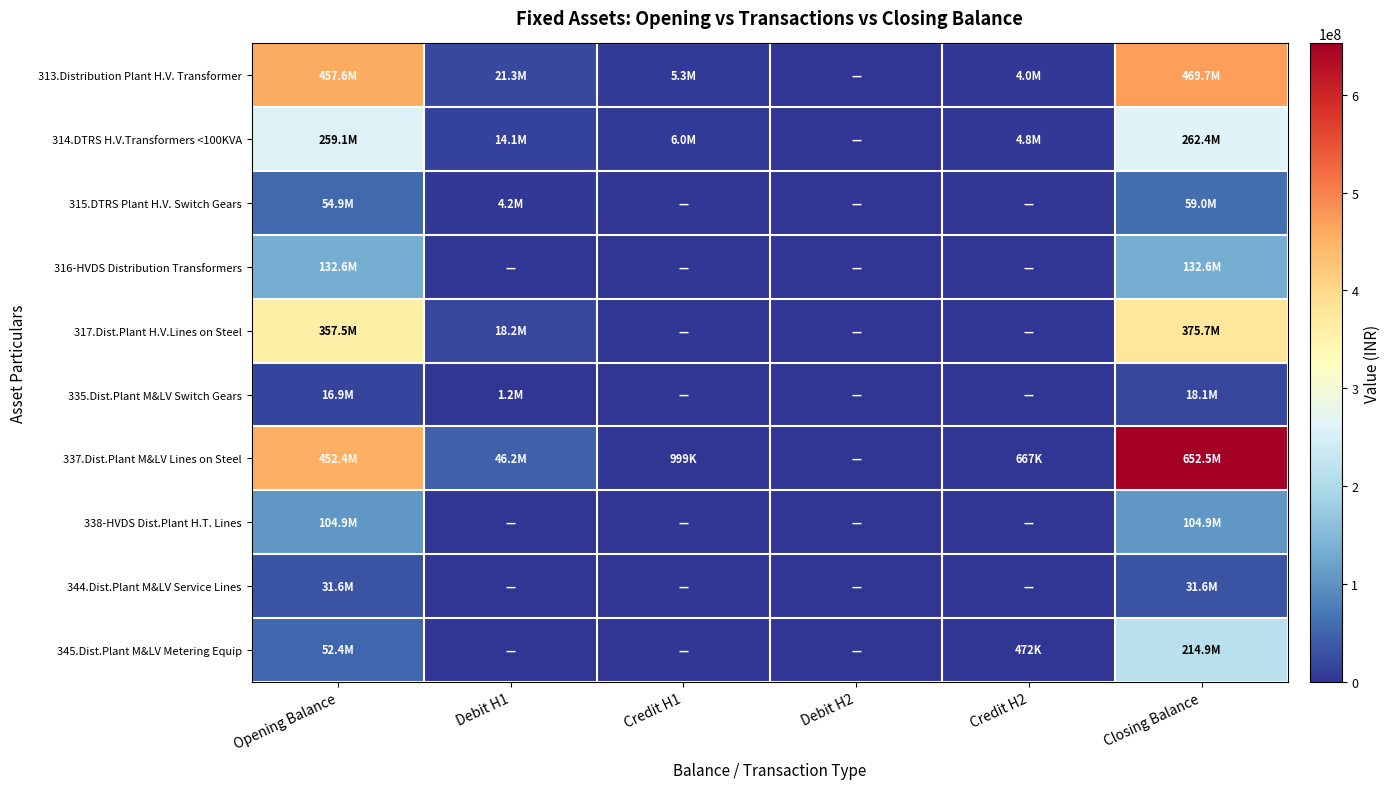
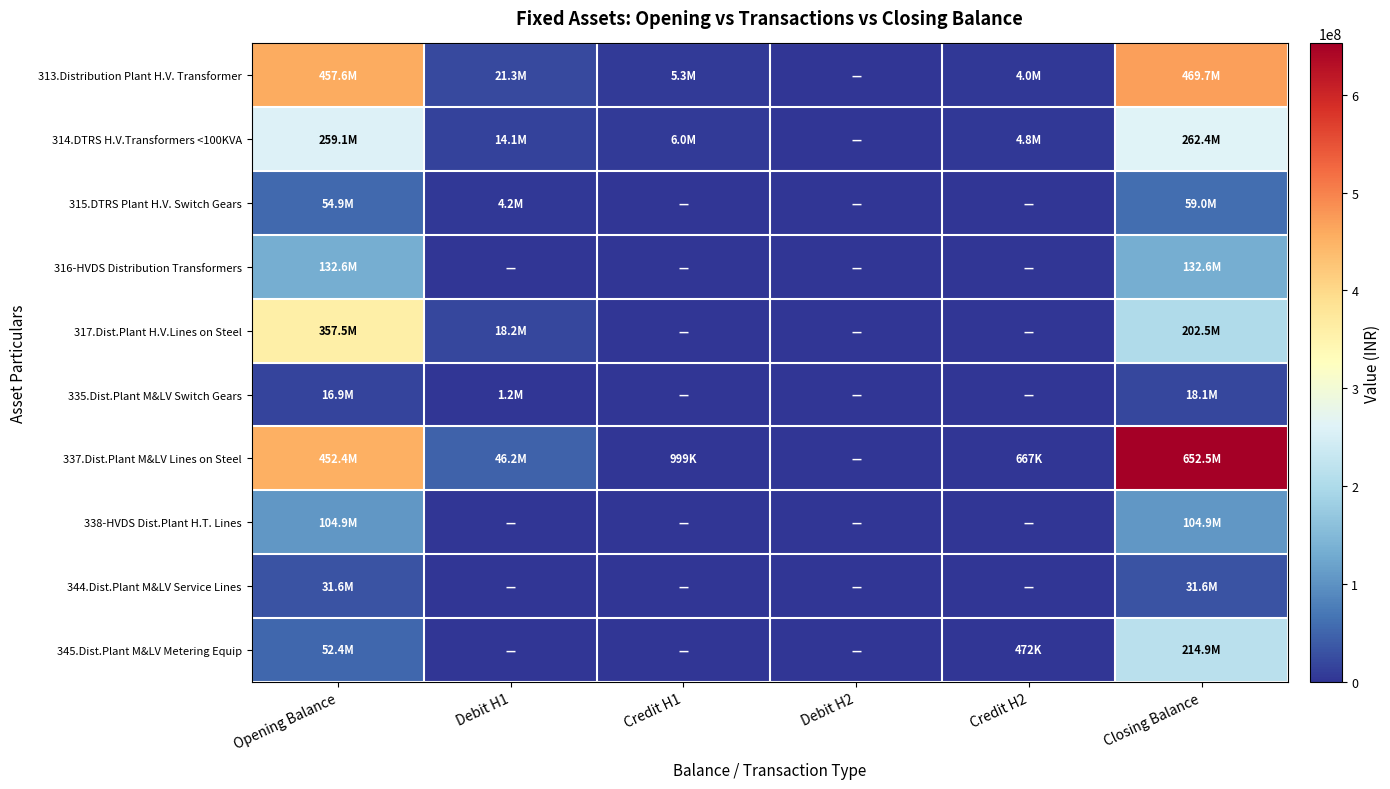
  {
    "313.Distribution Plant H.V. Transformer": {
      "Opening Balance": "457.6M",
      "Debit H1": "21.3M",
      "Credit H1": "5.3M",
      "Credit H2": "4.0M",
      "Closing Balance": "469.7M"
    },
    "314.DTRS H.V.Transformers <100KVA": {
      "Opening Balance": "259.1M",
      "Debit H1": "14.1M",
      "Credit H1": "6.0M",
      "Credit H2": "4.8M",
      "Closing Balance": "262.4M"
    },
    "315.DTRS Plant H.V. Switch Gears": {
      "Opening Balance": "54.9M",
      "Debit H1": "4.2M",
      "Closing Balance": "59.0M"
    },
    "316-HVDS Distribution Transformers": {
      "Opening Balance": "132.6M",
      "Closing Balance": "132.6M"
    },
    "317.Dist.Plant H.V.Lines on Steel": {
      "Opening Balance": "357.5M",
      "Debit H1": "18.2M",
-     "Closing Balance": "375.7M"
+     "Closing Balance": "202.5M"
    },
    "335.Dist.Plant M&LV Switch Gears": {
      "Opening Balance": "16.9M",
      "Debit H1": "1.2M",
      "Closing Balance": "18.1M"
    },
    "337.Dist.Plant M&LV Lines on Steel": {
      "Opening Balance": "452.4M",
      "Debit H1": "46.2M",
      "Credit H1": "999K",
      "Credit H2": "667K",
      "Closing Balance": "652.5M"
    },
    "338-HVDS Dist.Plant H.T. Lines": {
      "Opening Balance": "104.9M",
      "Closing Balance": "104.9M"
    },
    "344.Dist.Plant M&LV Service Lines": {
      "Opening Balance": "31.6M",
      "Closing Balance": "31.6M"
    },
    "345.Dist.Plant M&LV Metering Equip": {
      "Opening Balance": "52.4M",
      "Credit H2": "472K",
      "Closing Balance": "214.9M"
    }
  }
